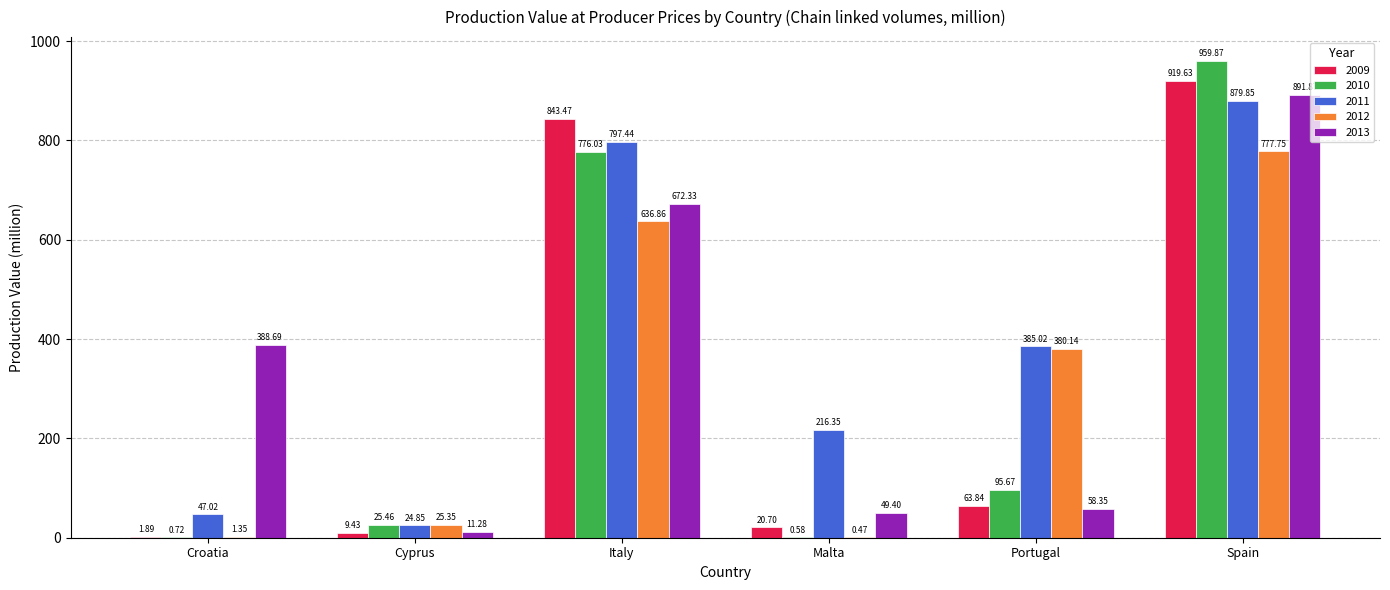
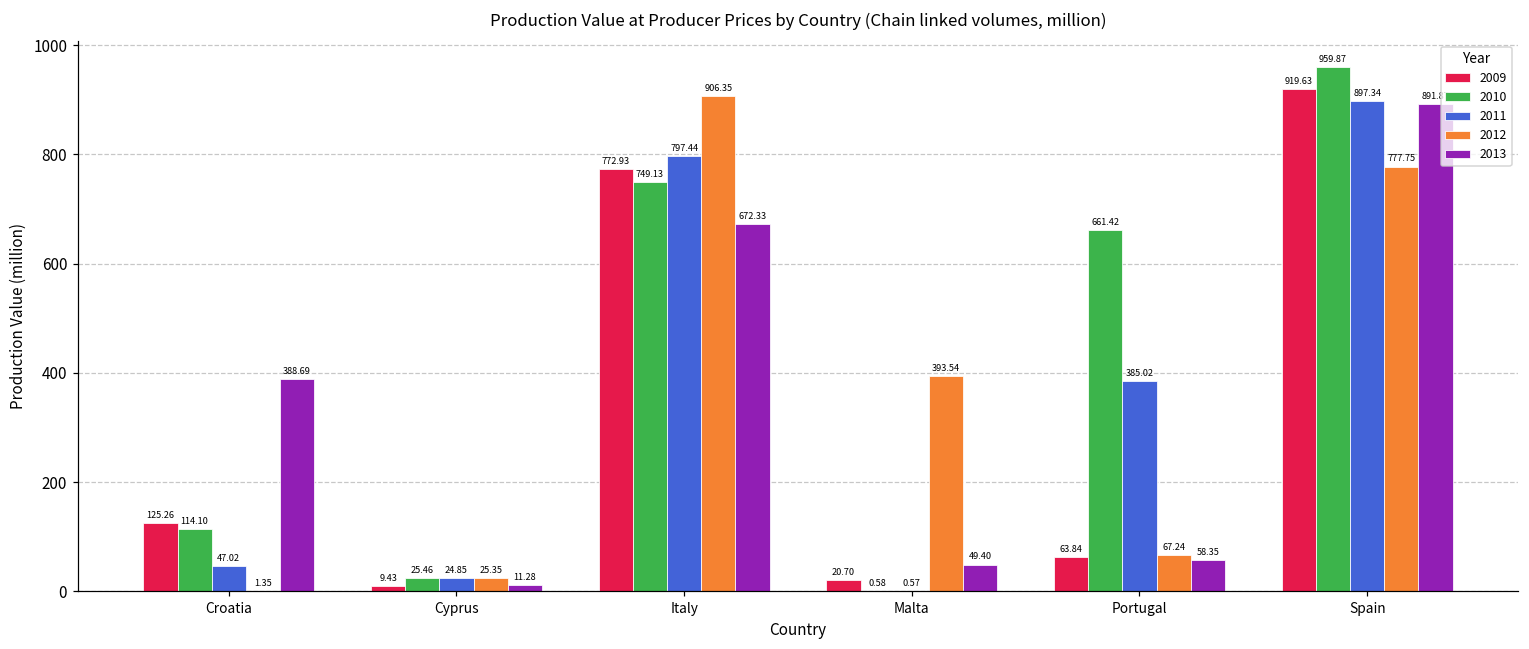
  {
    "2009": {
-     "Croatia": 1.89,
+     "Croatia": 125.26,
      "Cyprus": 9.43,
-     "Italy": 843.47,
+     "Italy": 772.93,
      "Malta": 20.70,
      "Portugal": 63.84,
      "Spain": 919.63
    },
    "2010": {
-     "Croatia": 0.72,
+     "Croatia": 114.10,
      "Cyprus": 25.46,
-     "Italy": 776.03,
+     "Italy": 749.13,
      "Malta": 0.58,
-     "Portugal": 95.67,
+     "Portugal": 661.42,
      "Spain": 959.87
    },
    "2011": {
      "Croatia": 47.02,
      "Cyprus": 24.85,
      "Italy": 797.44,
-     "Malta": 216.35,
+     "Malta": 0.57,
      "Portugal": 385.02,
-     "Spain": 879.85
+     "Spain": 897.34
    },
    "2012": {
      "Croatia": 1.35,
      "Cyprus": 25.35,
-     "Italy": 636.86,
-     "Malta": 0.47,
-     "Portugal": 380.14,
+     "Italy": 906.35,
+     "Malta": 393.54,
+     "Portugal": 67.24,
      "Spain": 777.75
    },
    "2013": {
      "Croatia": 388.69,
      "Cyprus": 11.28,
      "Italy": 672.33,
      "Malta": 49.40,
      "Portugal": 58.35
    }
  }
